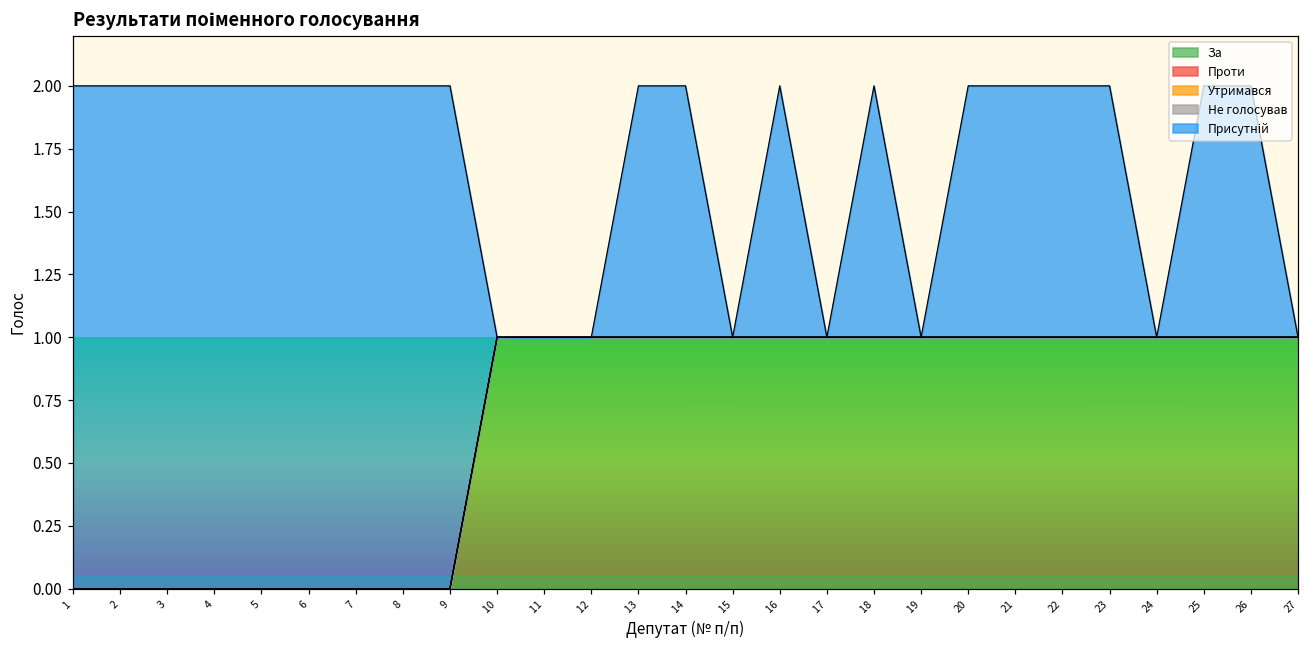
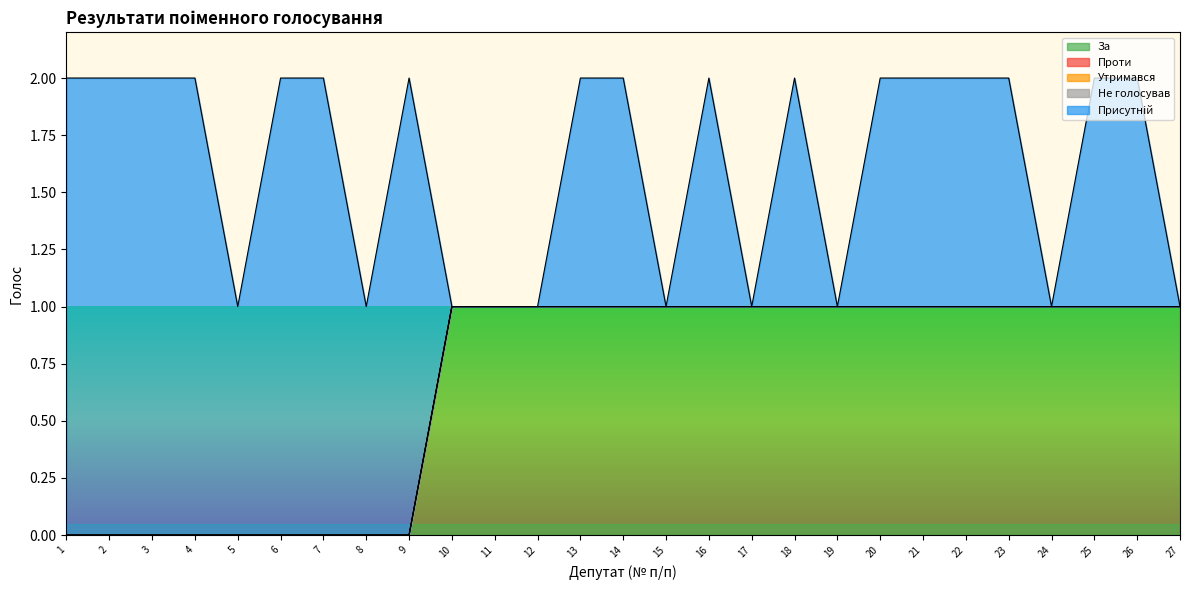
  {
    "Не голосував": {
      "13": 1,
      "14": 1,
      "16": 1,
      "18": 1,
      "20": 1,
      "21": 1,
      "22": 1,
      "23": 1,
      "25": 1,
      "26": 1
    },
    "Присутній": {
      "1": 2,
      "2": 2,
      "3": 2,
      "4": 2,
-     "5": 2,
+     "5": 1,
      "6": 2,
      "7": 2,
-     "8": 2,
+     "8": 1,
      "9": 2,
      "13": 2,
      "14": 2,
      "16": 2,
      "18": 2,
      "20": 2,
      "21": 2,
      "22": 2,
      "23": 2
    }
  }
